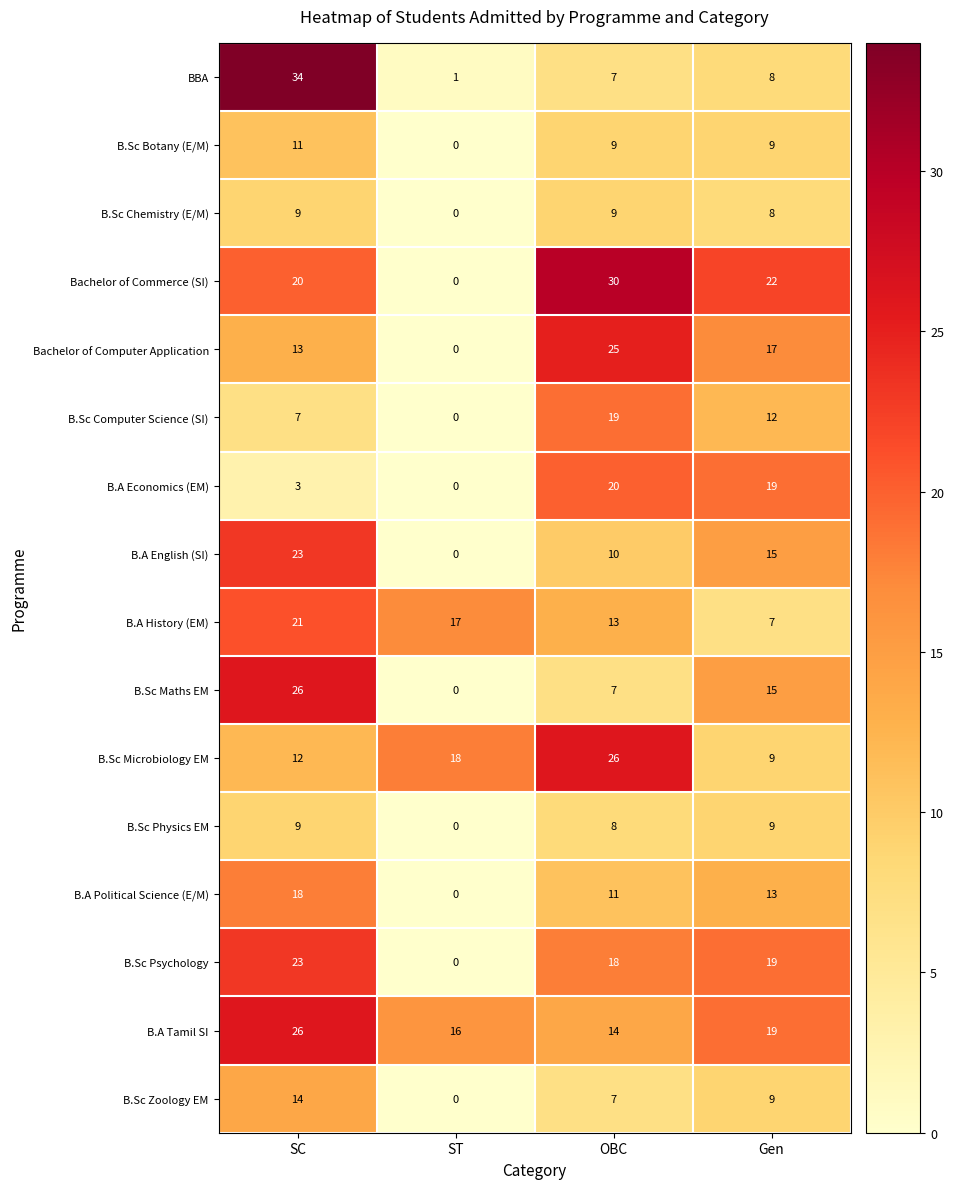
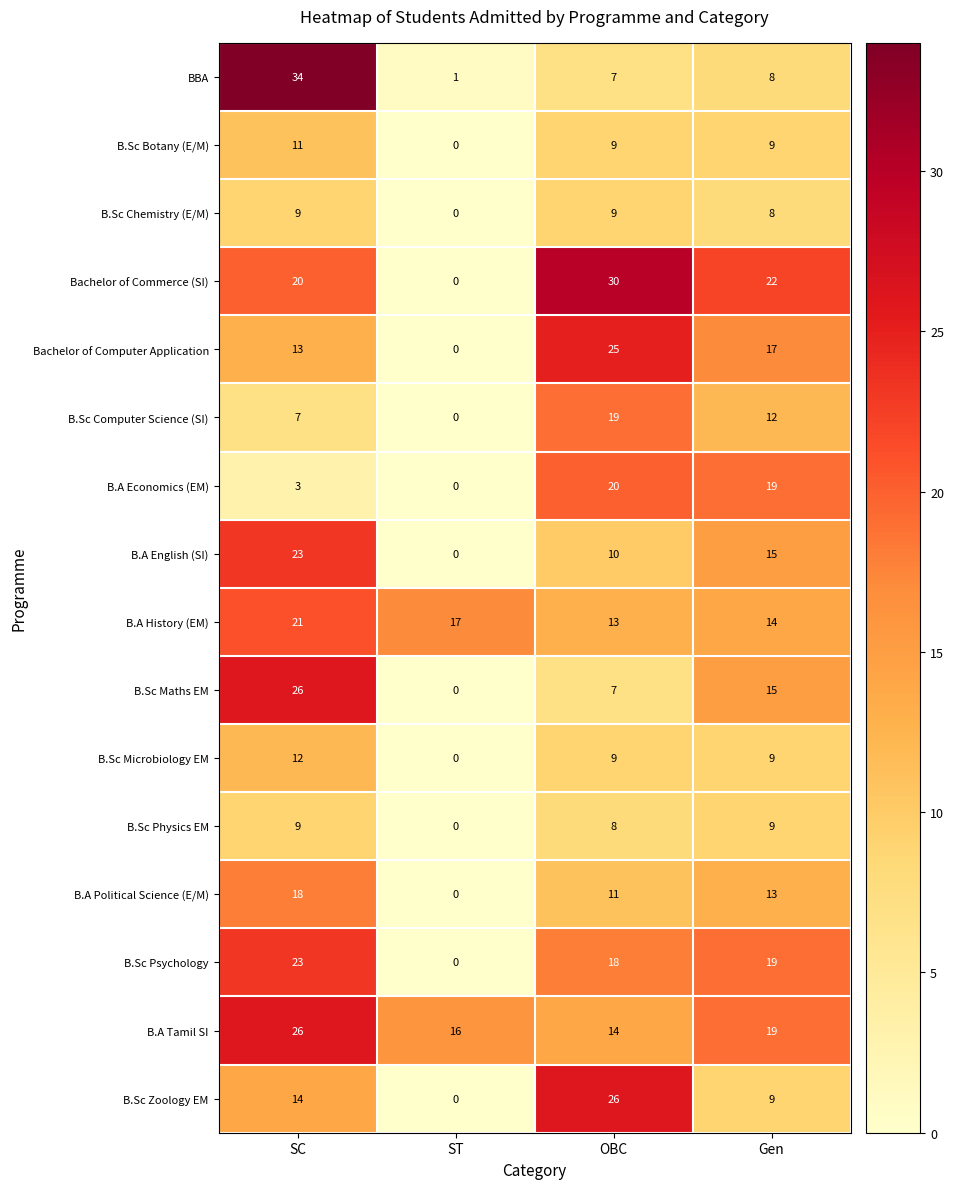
  {
    "BBA": {
      "SC": 34,
      "ST": 1,
      "OBC": 7,
      "Gen": 8
    },
    "B.Sc Botany (E/M)": {
      "SC": 11,
      "ST": 0,
      "OBC": 9,
      "Gen": 9
    },
    "B.Sc Chemistry (E/M)": {
      "SC": 9,
      "ST": 0,
      "OBC": 9,
      "Gen": 8
    },
    "Bachelor of Commerce (SI)": {
      "SC": 20,
      "ST": 0,
      "OBC": 30,
      "Gen": 22
    },
    "Bachelor of Computer Application": {
      "SC": 13,
      "ST": 0,
      "OBC": 25,
      "Gen": 17
    },
    "B.Sc Computer Science (SI)": {
      "SC": 7,
      "ST": 0,
      "OBC": 19,
      "Gen": 12
    },
    "B.A Economics (EM)": {
      "SC": 3,
      "ST": 0,
      "OBC": 20,
      "Gen": 19
    },
    "B.A English (SI)": {
      "SC": 23,
      "ST": 0,
      "OBC": 10,
      "Gen": 15
    },
    "B.A History (EM)": {
      "SC": 21,
      "ST": 17,
      "OBC": 13,
-     "Gen": 7
+     "Gen": 14
    },
    "B.Sc Maths EM": {
      "SC": 26,
      "ST": 0,
      "OBC": 7,
      "Gen": 15
    },
    "B.Sc Microbiology EM": {
      "SC": 12,
-     "ST": 18,
-     "OBC": 26,
+     "ST": 0,
+     "OBC": 9,
      "Gen": 9
    },
    "B.Sc Physics EM": {
      "SC": 9,
      "ST": 0,
      "OBC": 8,
      "Gen": 9
    },
    "B.A Political Science (E/M)": {
      "SC": 18,
      "ST": 0,
      "OBC": 11,
      "Gen": 13
    },
    "B.Sc Psychology": {
      "SC": 23,
      "ST": 0,
      "OBC": 18,
      "Gen": 19
    },
    "B.A Tamil SI": {
      "SC": 26,
      "ST": 16,
      "OBC": 14,
      "Gen": 19
    },
    "B.Sc Zoology EM": {
      "SC": 14,
      "ST": 0,
-     "OBC": 7,
+     "OBC": 26,
      "Gen": 9
    }
  }
